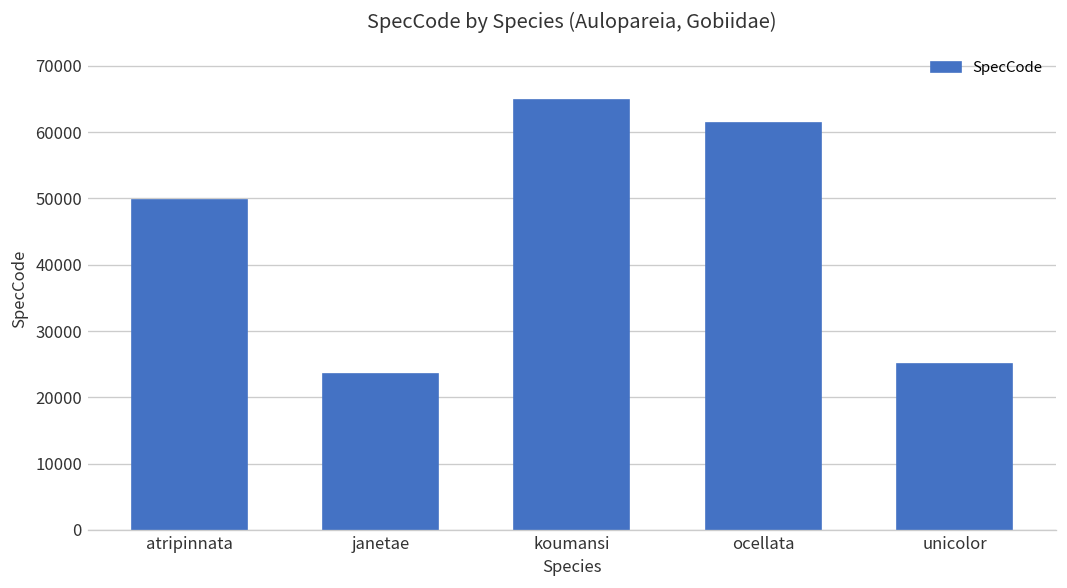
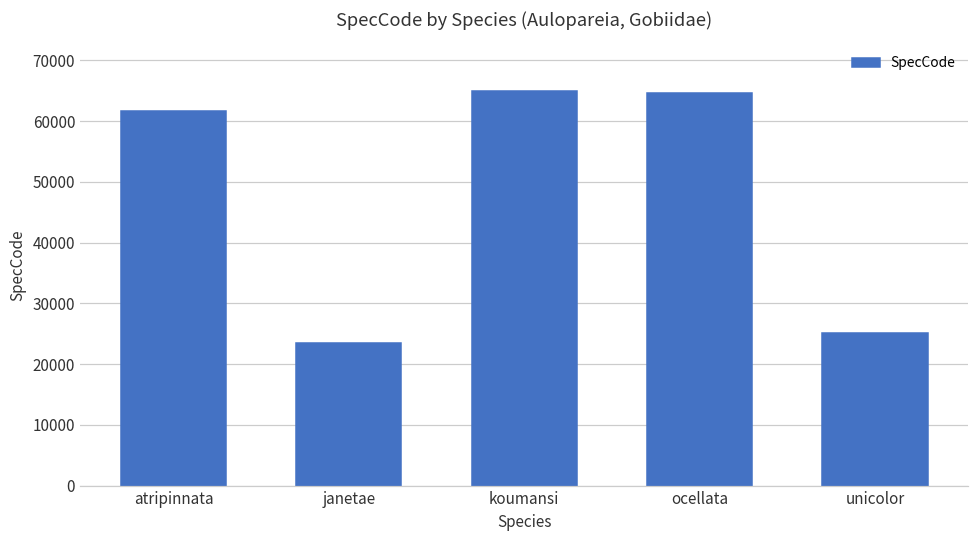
  {
-   "atripinnata": 50000,
+   "atripinnata": 62000,
    "janetae": 24000,
    "koumansi": 65000,
-   "ocellata": 61000,
+   "ocellata": 65000,
    "unicolor": 25000
  }
